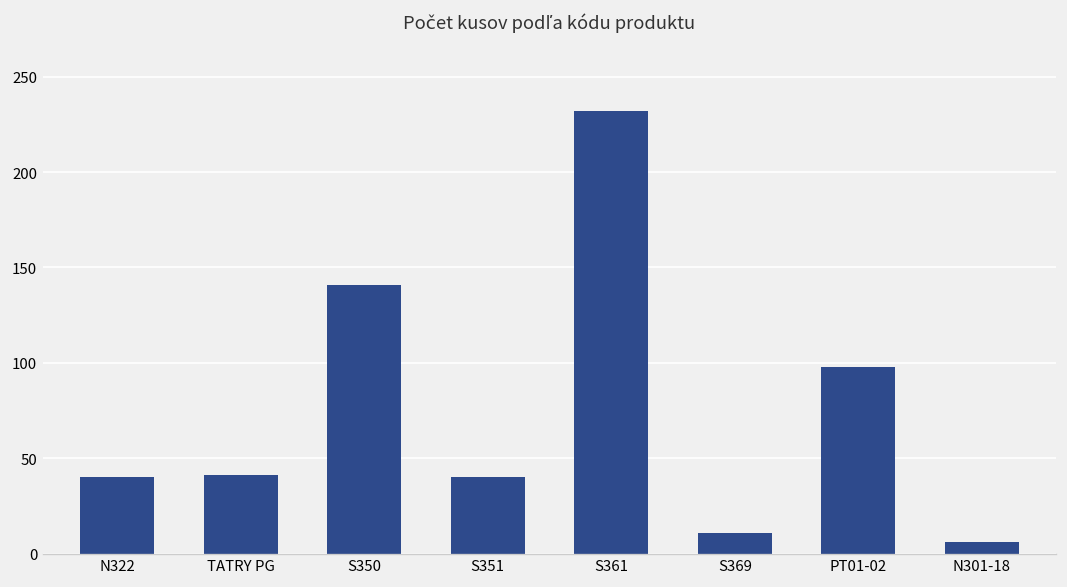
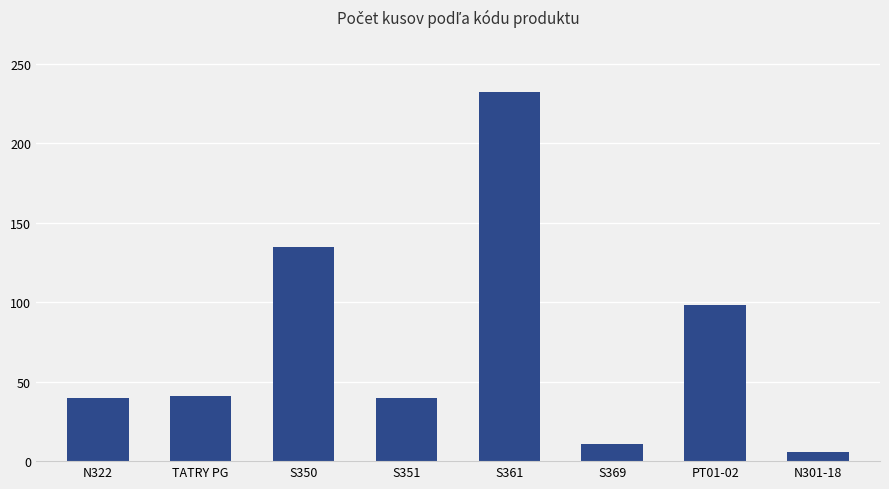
  {
    "N322": 40,
    "TATRY PG": 41,
-   "S350": 141,
+   "S350": 135,
    "S351": 40,
    "S361": 232,
    "S369": 11,
    "PT01-02": 98,
    "N301-18": 6
  }
